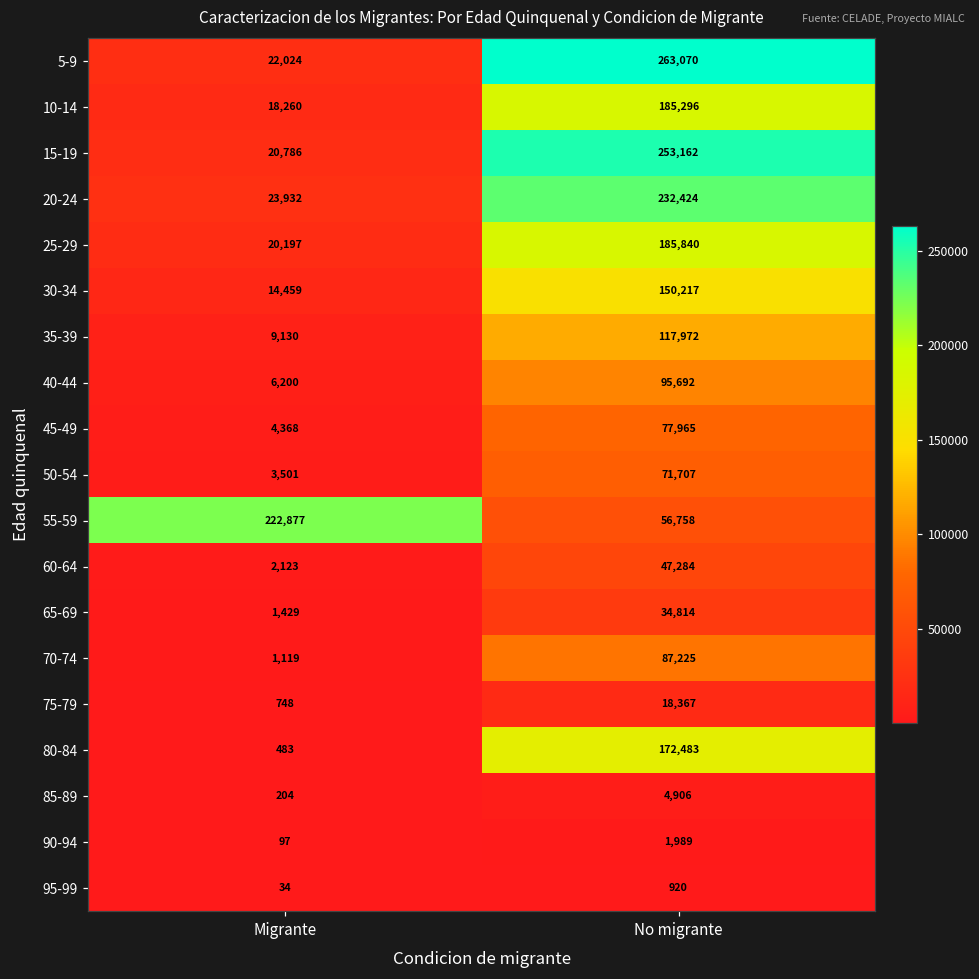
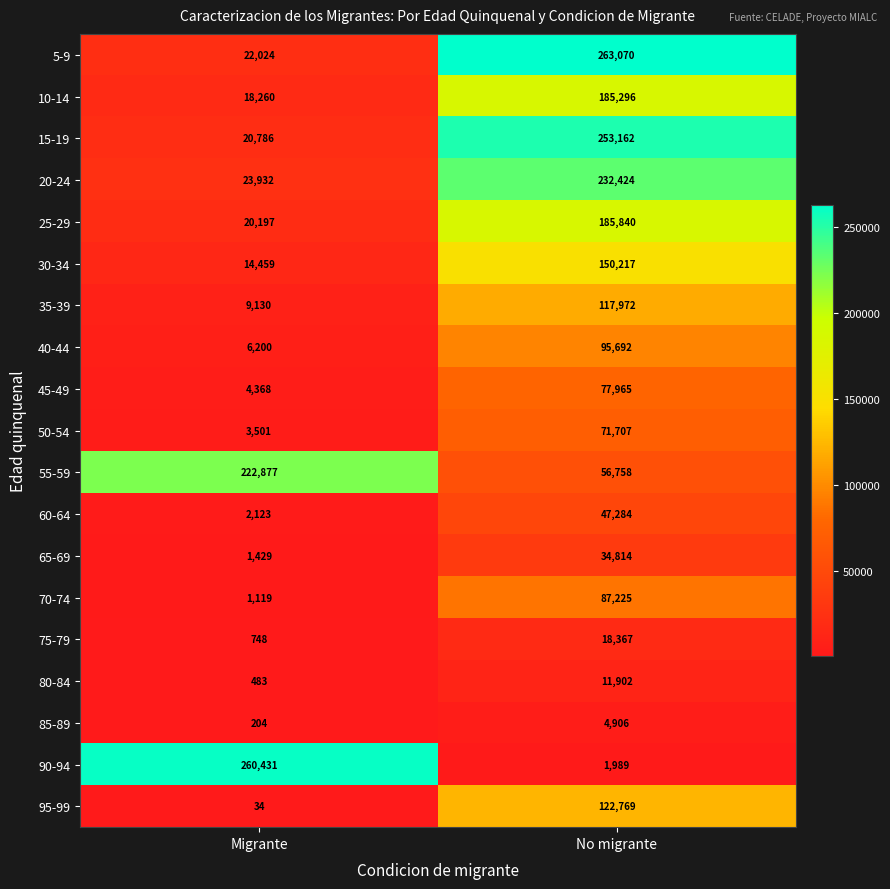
  {
    "5-9": {
      "Migrante": "22,024",
      "No migrante": "263,070"
    },
    "10-14": {
      "Migrante": "18,260",
      "No migrante": "185,296"
    },
    "15-19": {
      "Migrante": "20,786",
      "No migrante": "253,162"
    },
    "20-24": {
      "Migrante": "23,932",
      "No migrante": "232,424"
    },
    "25-29": {
      "Migrante": "20,197",
      "No migrante": "185,840"
    },
    "30-34": {
      "Migrante": "14,459",
      "No migrante": "150,217"
    },
    "35-39": {
      "Migrante": "9,130",
      "No migrante": "117,972"
    },
    "40-44": {
      "Migrante": "6,200",
      "No migrante": "95,692"
    },
    "45-49": {
      "Migrante": "4,368",
      "No migrante": "77,965"
    },
    "50-54": {
      "Migrante": "3,501",
      "No migrante": "71,707"
    },
    "55-59": {
      "Migrante": "222,877",
      "No migrante": "56,758"
    },
    "60-64": {
      "Migrante": "2,123",
      "No migrante": "47,284"
    },
    "65-69": {
      "Migrante": "1,429",
      "No migrante": "34,814"
    },
    "70-74": {
      "Migrante": "1,119",
      "No migrante": "87,225"
    },
    "75-79": {
      "Migrante": "748",
      "No migrante": "18,367"
    },
    "80-84": {
      "Migrante": "483",
-     "No migrante": "172,483"
+     "No migrante": "11,902"
    },
    "85-89": {
      "Migrante": "204",
      "No migrante": "4,906"
    },
    "90-94": {
-     "Migrante": "97",
+     "Migrante": "260,431",
      "No migrante": "1,989"
    },
    "95-99": {
      "Migrante": "34",
-     "No migrante": "920"
+     "No migrante": "122,769"
    }
  }
